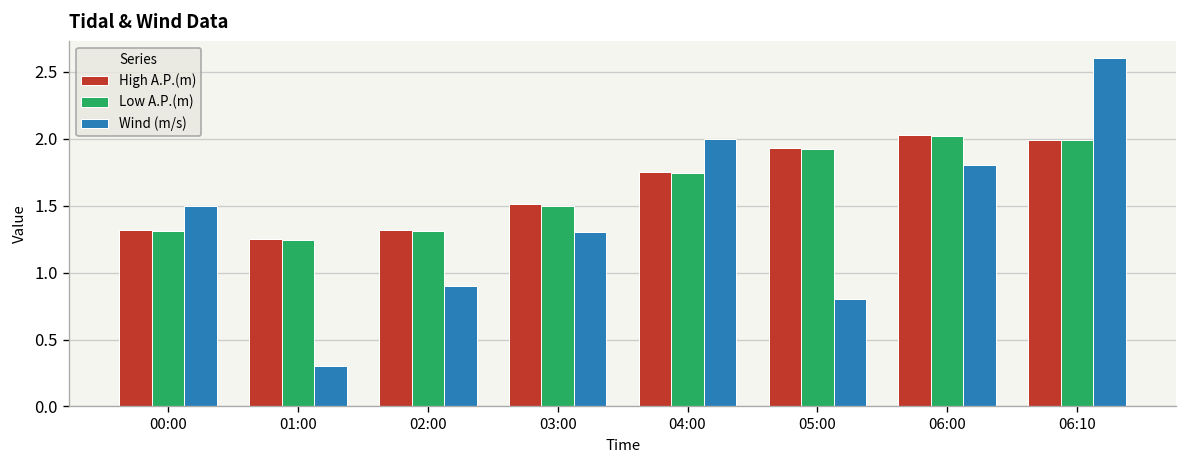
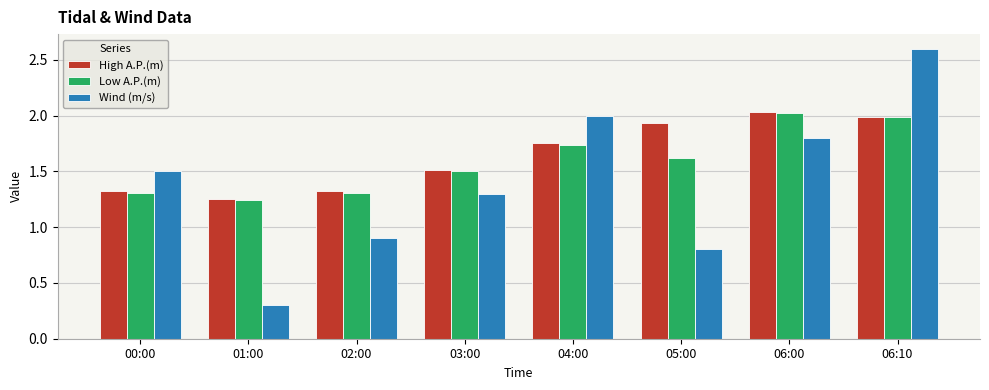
  {
    "High A.P.(m)": {
      "00:00": 1.32,
      "01:00": 1.25,
      "02:00": 1.32,
      "03:00": 1.51,
      "04:00": 1.75,
      "05:00": 1.93,
      "06:00": 2.03,
      "06:10": 1.99
    },
    "Low A.P.(m)": {
      "00:00": 1.31,
      "01:00": 1.24,
      "02:00": 1.31,
      "03:00": 1.50,
      "04:00": 1.74,
-     "05:00": 1.92,
+     "05:00": 1.62,
      "06:00": 2.02,
      "06:10": 1.99
    },
    "Wind (m/s)": {
      "00:00": 1.50,
      "01:00": 0.30,
      "02:00": 0.90,
      "03:00": 1.30,
      "04:00": 2.00,
      "05:00": 0.80,
      "06:00": 1.80,
      "06:10": 2.60
    }
  }
